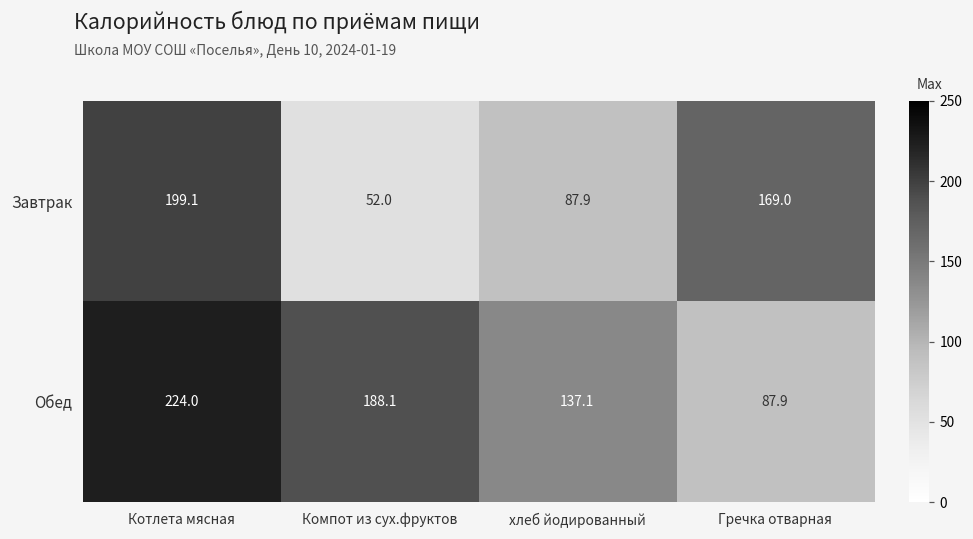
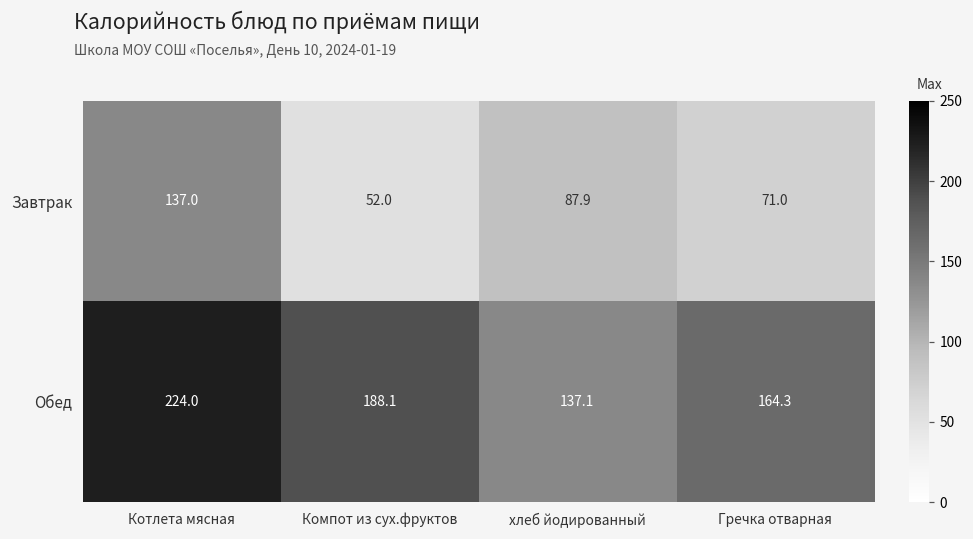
  {
    "Завтрак": {
-     "Котлета мясная": 199.1,
+     "Котлета мясная": 137.0,
      "Компот из сух.фруктов": 52.0,
      "хлеб йодированный": 87.9,
-     "Гречка отварная": 169.0
+     "Гречка отварная": 71.0
    },
    "Обед": {
      "Котлета мясная": 224.0,
      "Компот из сух.фруктов": 188.1,
      "хлеб йодированный": 137.1,
-     "Гречка отварная": 87.9
+     "Гречка отварная": 164.3
    }
  }
